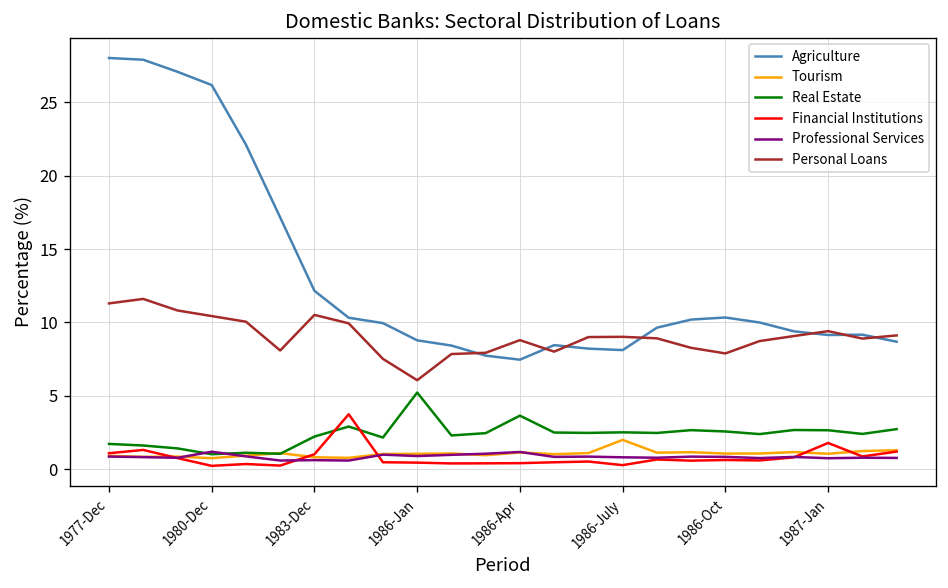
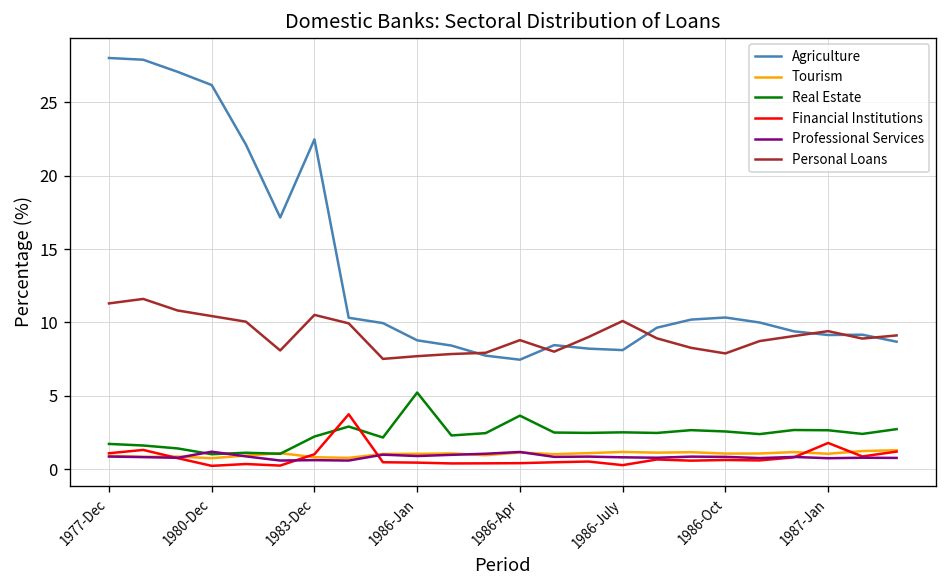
  {
    "Agriculture": {
      "1977-Dec": 28.0,
      "1980-Dec": 26.2,
-     "1983-Dec": 12.2,
+     "1983-Dec": 22.5,
      "1986-Jan": 8.8,
      "1986-Apr": 7.5,
      "1986-July": 8.1,
      "1986-Oct": 10.3,
      "1987-Jan": 9.1
    },
    "Tourism": {
      "1980-Dec": 0.7,
-     "1986-July": 2.0,
+     "1986-July": 1.2,
      "1986-Oct": 1.1,
      "1987-Jan": 1.0
    },
    "Real Estate": {
      "1977-Dec": 1.7,
      "1983-Dec": 2.2,
      "1986-Jan": 5.2,
      "1986-Apr": 3.6,
      "1986-July": 2.5,
      "1986-Oct": 2.6,
      "1987-Jan": 2.6
    },
    "Financial Institutions": {
      "1980-Dec": 0.2,
      "1986-Jan": 0.4,
      "1986-Apr": 0.4,
      "1986-July": 0.3,
      "1986-Oct": 0.6,
      "1987-Jan": 1.8
    },
    "Professional Services": {
      "1986-July": 0.8,
      "1986-Oct": 0.8,
      "1987-Jan": 0.7
    },
    "Personal Loans": {
      "1977-Dec": 11.3,
      "1980-Dec": 10.4,
      "1983-Dec": 10.5,
-     "1986-Jan": 6.1,
+     "1986-Jan": 7.7,
      "1986-Apr": 8.8,
-     "1986-July": 9.0,
+     "1986-July": 10.1,
      "1986-Oct": 7.9,
      "1987-Jan": 9.4
    }
  }
